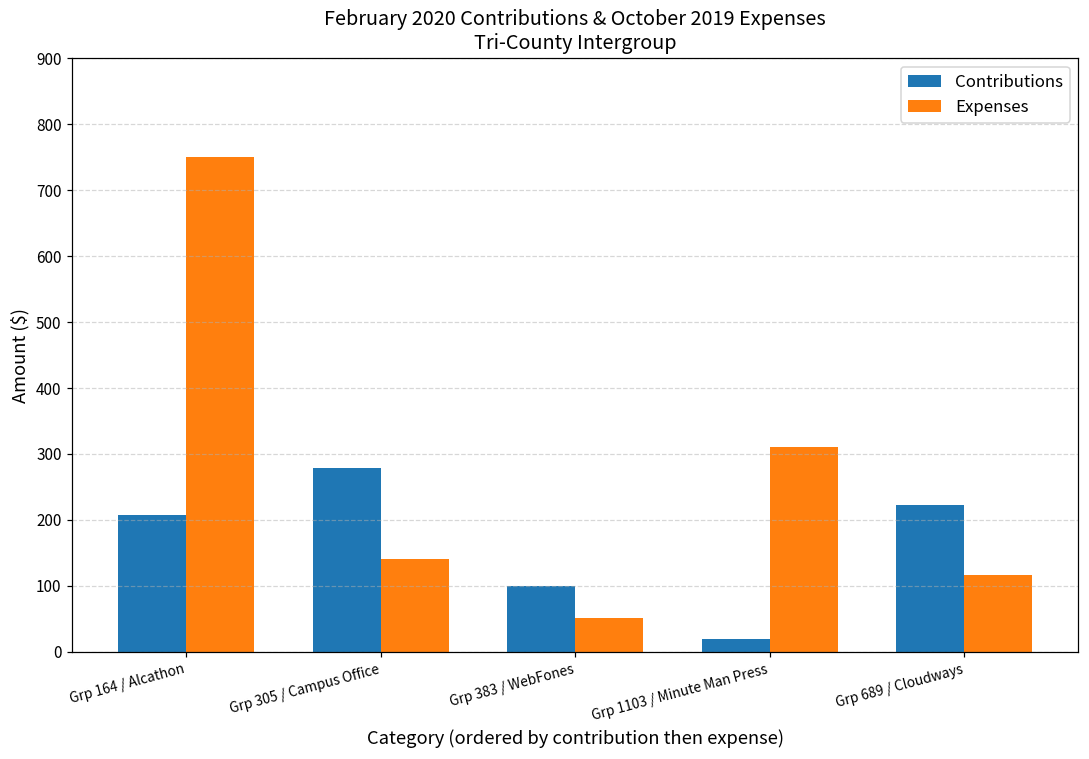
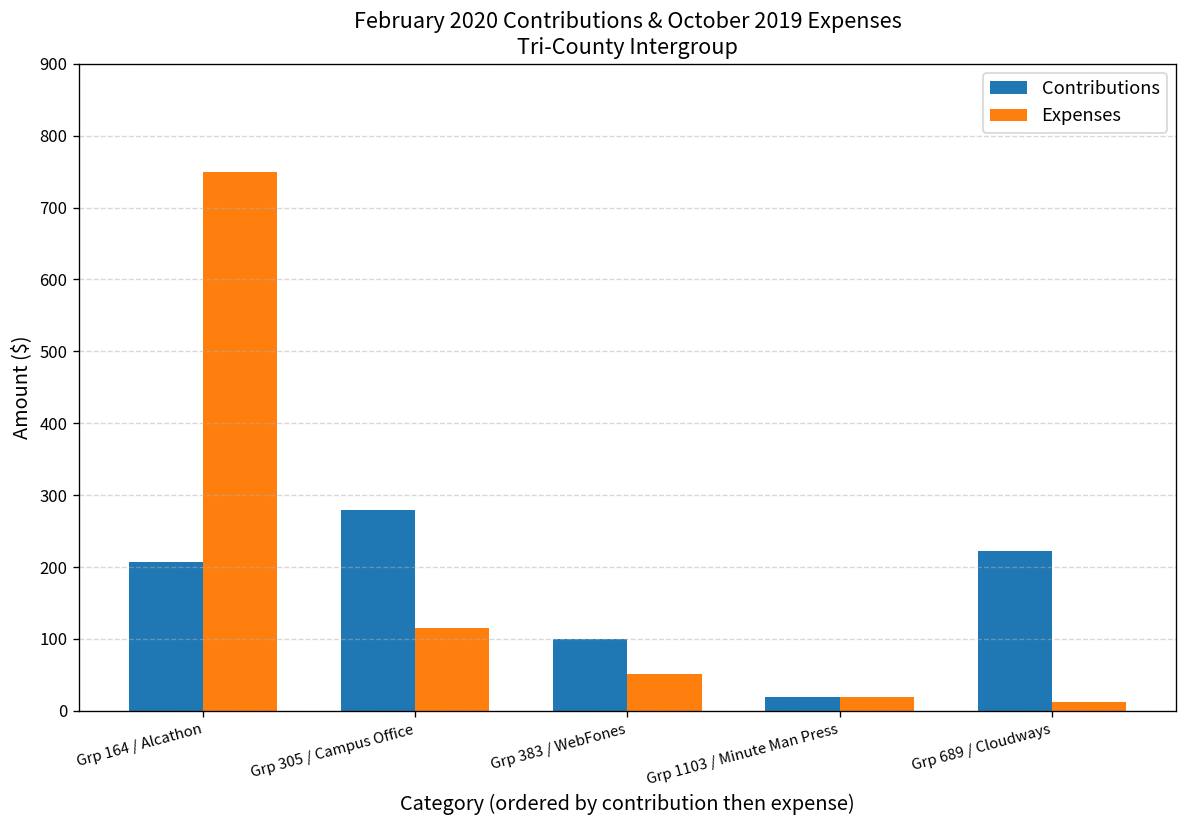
  {
    "Contributions": {
      "Grp 164 / Alcathon": 210,
      "Grp 305 / Campus Office": 280,
      "Grp 383 / WebFones": 100,
      "Grp 1103 / Minute Man Press": 20,
      "Grp 689 / Cloudways": 220
    },
    "Expenses": {
      "Grp 164 / Alcathon": 750,
-     "Grp 305 / Campus Office": 140,
+     "Grp 305 / Campus Office": 120,
      "Grp 383 / WebFones": 50,
-     "Grp 1103 / Minute Man Press": 310,
-     "Grp 689 / Cloudways": 120
+     "Grp 1103 / Minute Man Press": 20,
+     "Grp 689 / Cloudways": 10
    }
  }
